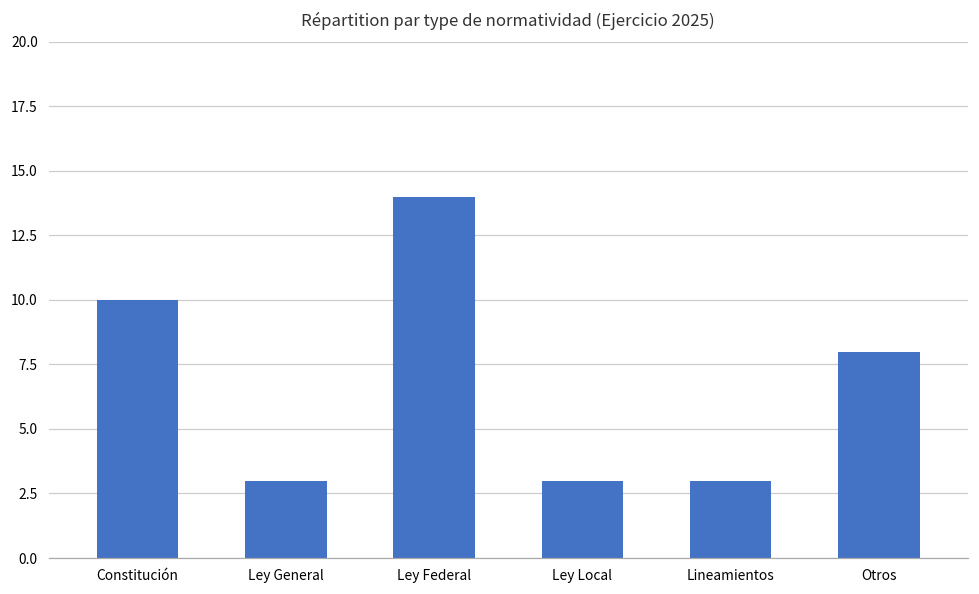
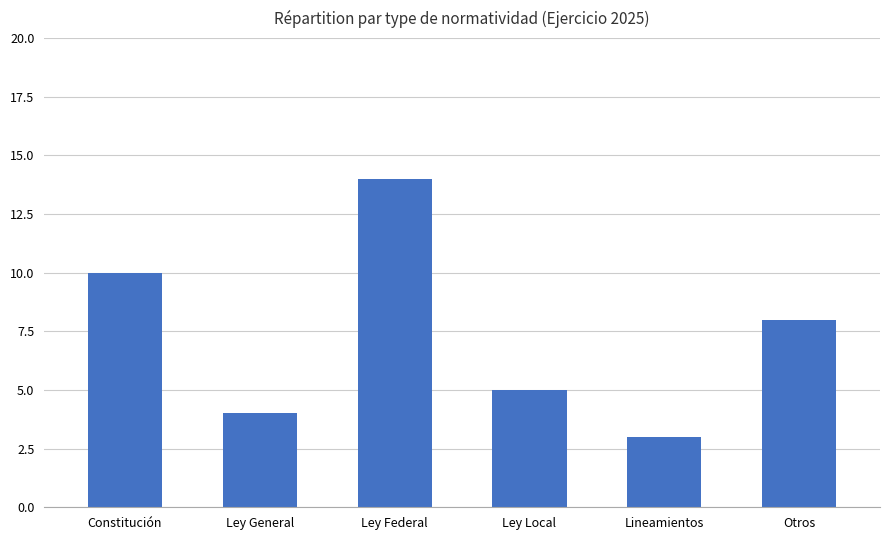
  {
    "Constitución": 10,
-   "Ley General": 3,
+   "Ley General": 4,
    "Ley Federal": 14,
-   "Ley Local": 3,
+   "Ley Local": 5,
    "Lineamientos": 3,
    "Otros": 8
  }
